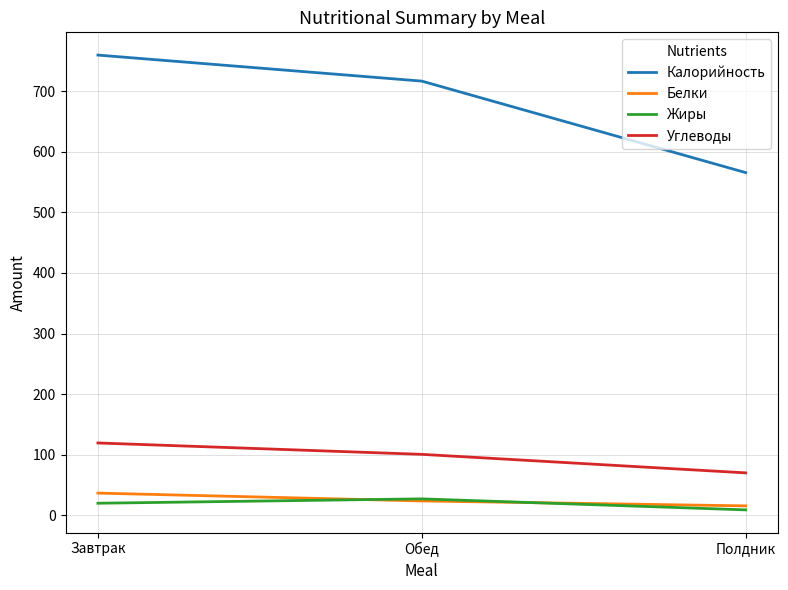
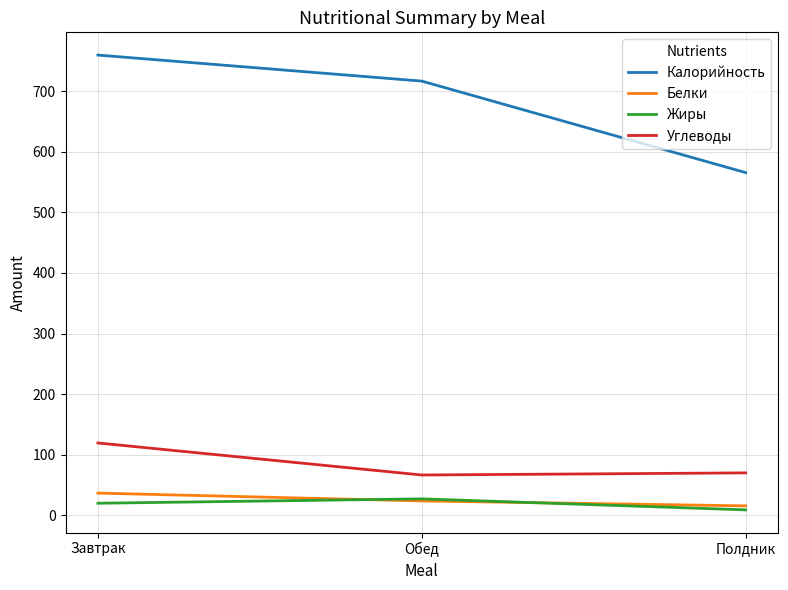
  {
    "Калорийность": {
      "Завтрак": 760,
      "Обед": 720,
      "Полдник": 570
    },
    "Белки": {
      "Завтрак": 40,
      "Полдник": 20
    },
    "Жиры": {
      "Завтрак": 20,
      "Полдник": 10
    },
    "Углеводы": {
      "Завтрак": 120,
-     "Обед": 100,
+     "Обед": 70,
      "Полдник": 70
    }
  }
